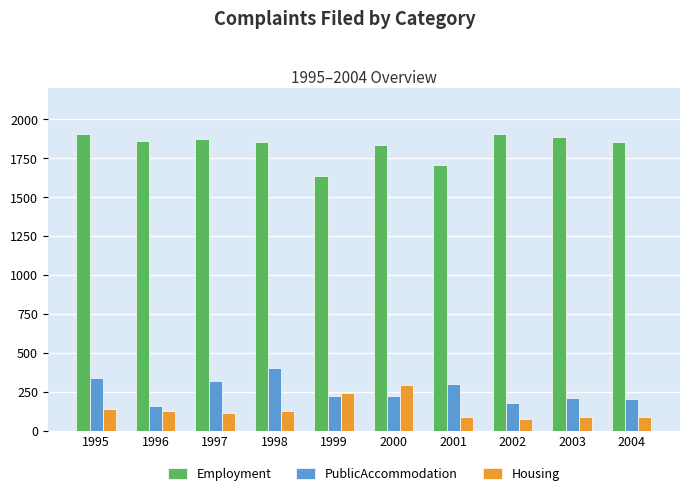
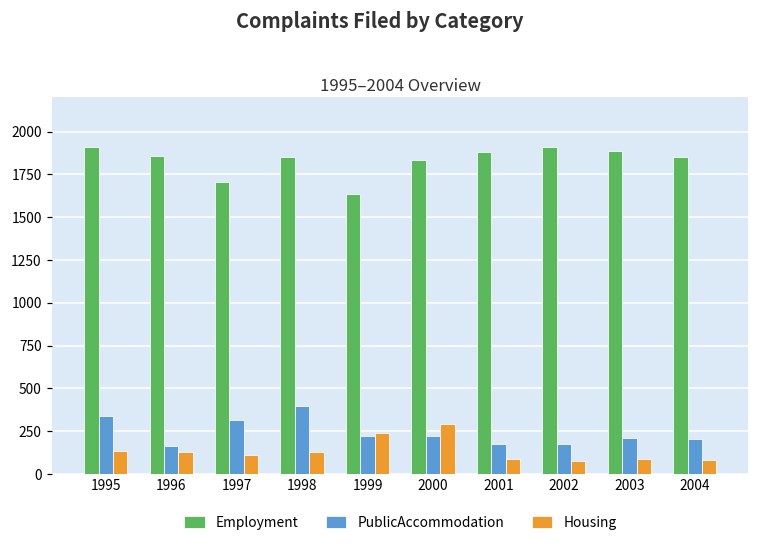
  {
    "Employment": {
      "1995": 1910,
      "1996": 1860,
-     "1997": 1870,
+     "1997": 1700,
      "1998": 1850,
      "1999": 1640,
      "2000": 1840,
-     "2001": 1710,
+     "2001": 1880,
      "2002": 1910,
      "2003": 1890,
      "2004": 1850
    },
    "PublicAccommodation": {
      "1995": 340,
      "1996": 160,
      "1997": 320,
      "1998": 400,
      "1999": 230,
      "2000": 220,
-     "2001": 300,
+     "2001": 170,
      "2002": 180,
      "2003": 210,
      "2004": 210
    },
    "Housing": {
      "1995": 140,
      "1996": 130,
      "1997": 110,
      "1998": 130,
      "1999": 240,
      "2000": 290,
      "2001": 90,
      "2002": 80,
      "2003": 90,
      "2004": 90
    }
  }
